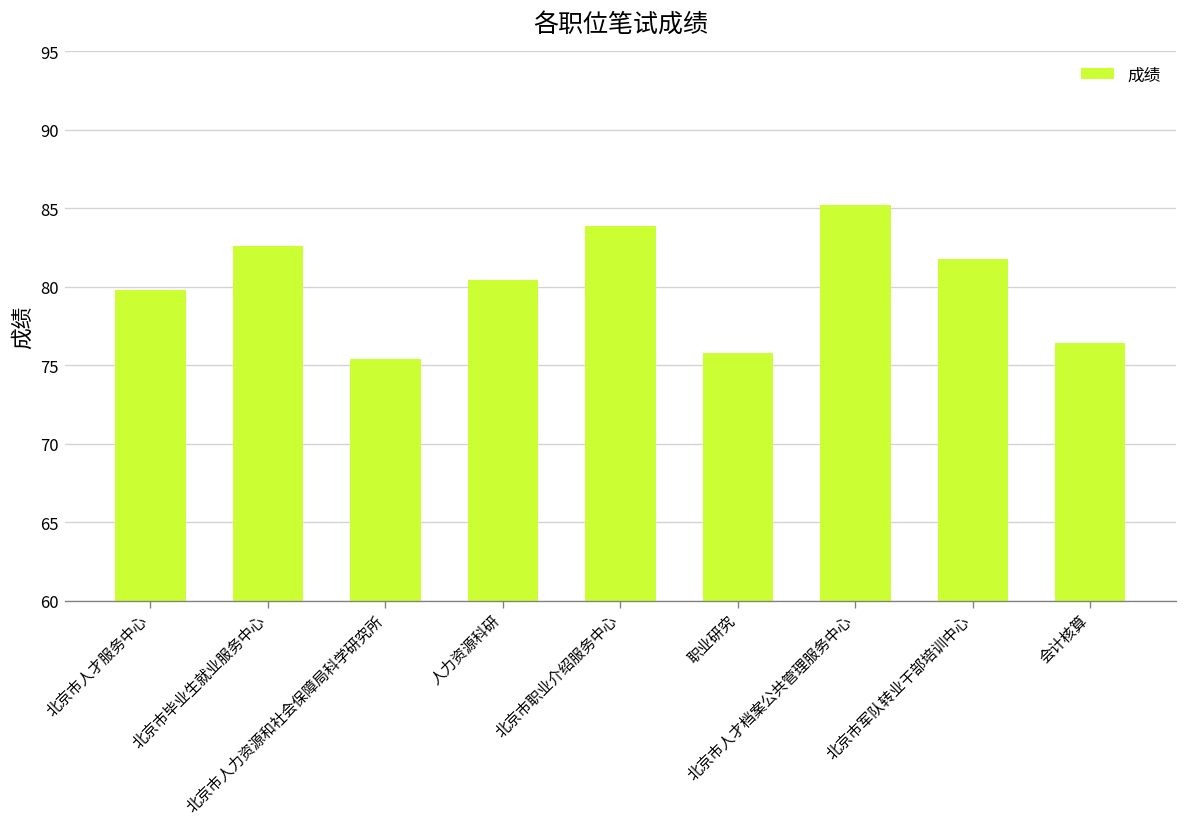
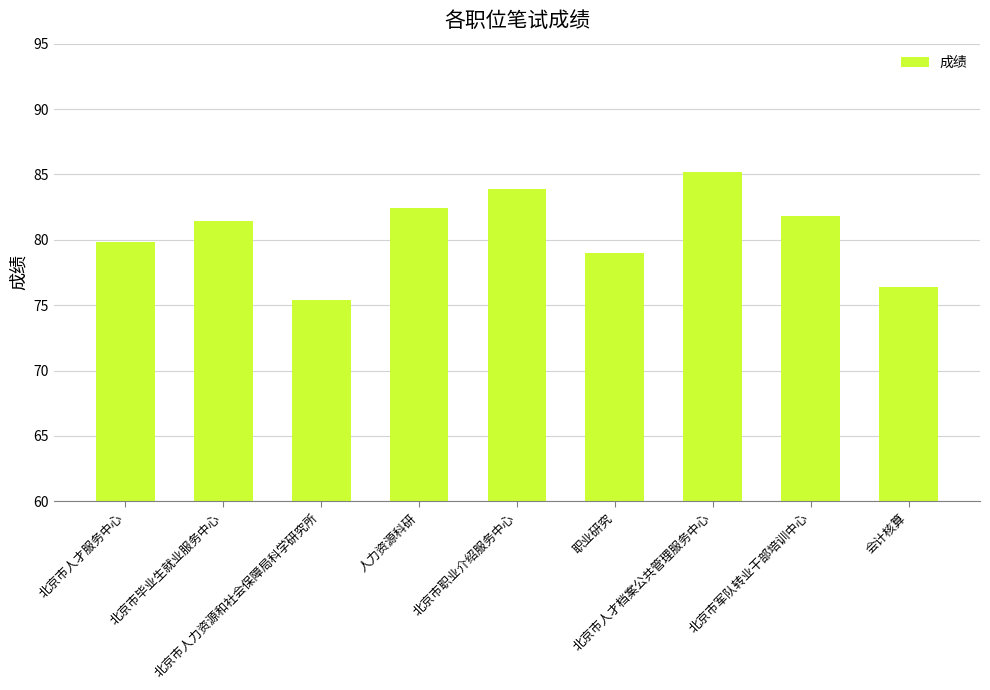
  {
    "北京市人才服务中心": 79.8,
-   "北京市毕业生就业服务中心": 82.6,
+   "北京市毕业生就业服务中心": 81.4,
    "北京市人力资源和社会保障局科学研究所": 75.4,
-   "人力资源科研": 80.4,
+   "人力资源科研": 82.4,
    "北京市职业介绍服务中心": 83.9,
-   "职业研究": 75.8,
+   "职业研究": 79.0,
    "北京市人才档案公共管理服务中心": 85.2,
    "北京市军队转业干部培训中心": 81.8,
    "会计核算": 76.4
  }
